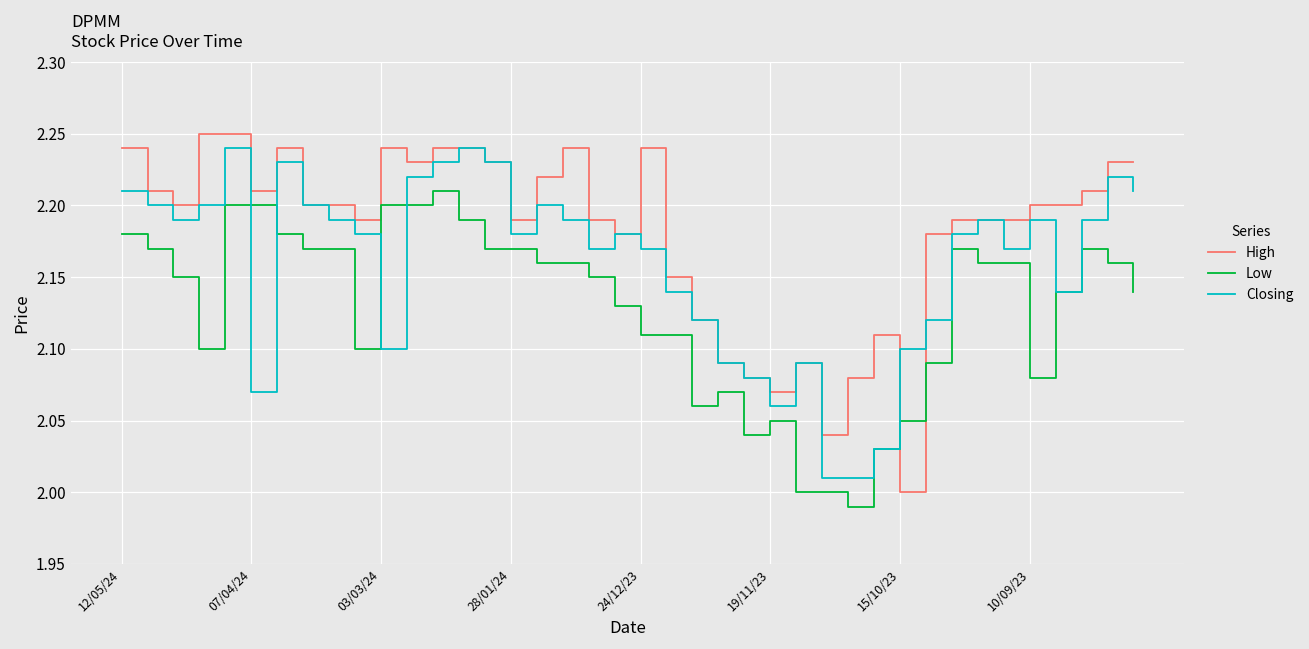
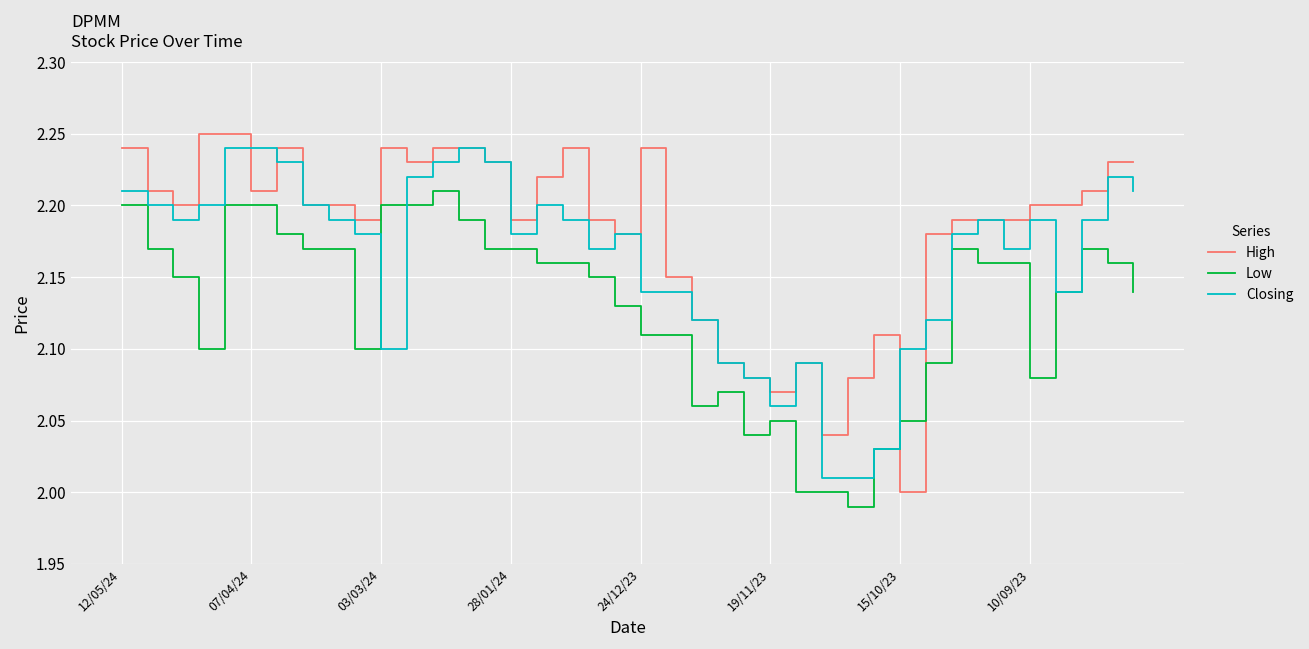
  {
    "High": {
      "12/05/24": 2.24,
      "07/04/24": 2.21,
      "03/03/24": 2.24,
      "28/01/24": 2.19,
      "24/12/23": 2.24,
      "19/11/23": 2.07,
      "15/10/23": 2.00,
      "10/09/23": 2.20
    },
    "Low": {
-     "12/05/24": 2.18,
+     "12/05/24": 2.20,
      "07/04/24": 2.20,
      "03/03/24": 2.20,
      "28/01/24": 2.17,
      "24/12/23": 2.11,
      "19/11/23": 2.05,
      "15/10/23": 2.05,
      "10/09/23": 2.08
    },
    "Closing": {
      "12/05/24": 2.21,
-     "07/04/24": 2.07,
+     "07/04/24": 2.24,
      "03/03/24": 2.10,
      "28/01/24": 2.18,
-     "24/12/23": 2.17,
+     "24/12/23": 2.14,
      "19/11/23": 2.06,
      "15/10/23": 2.10,
      "10/09/23": 2.19
    }
  }
